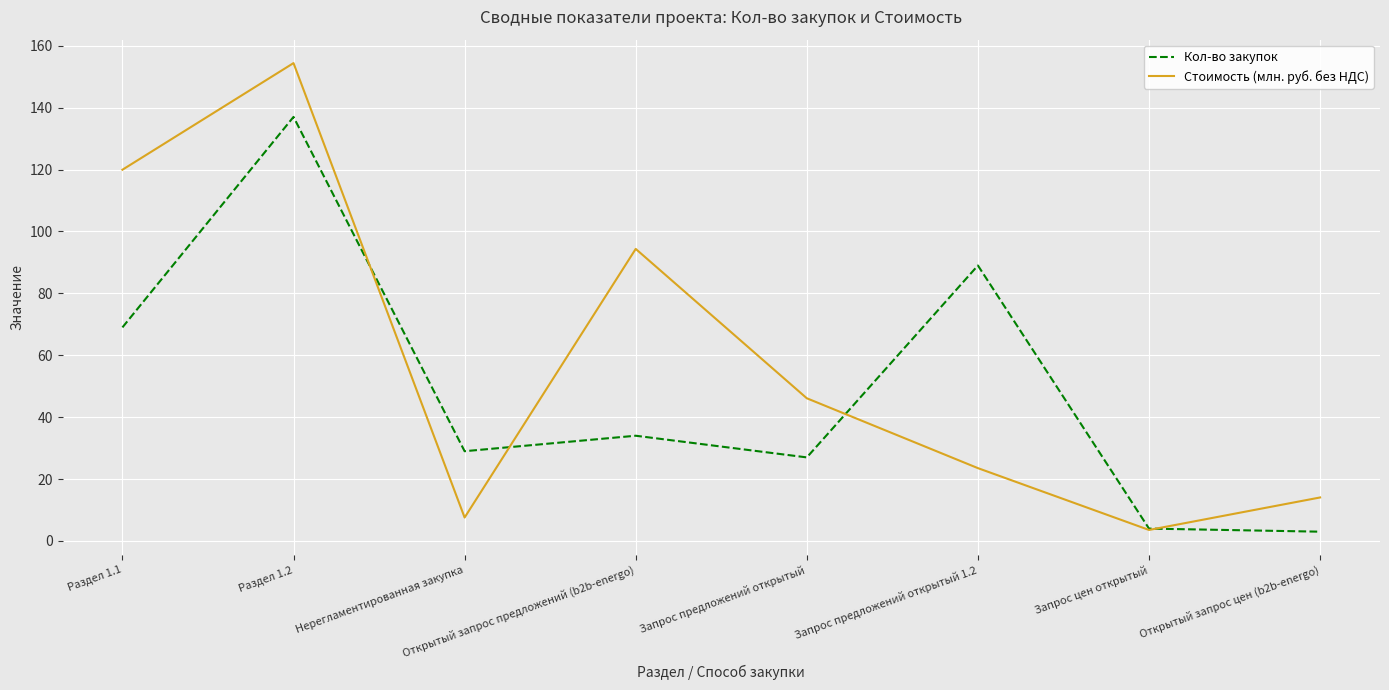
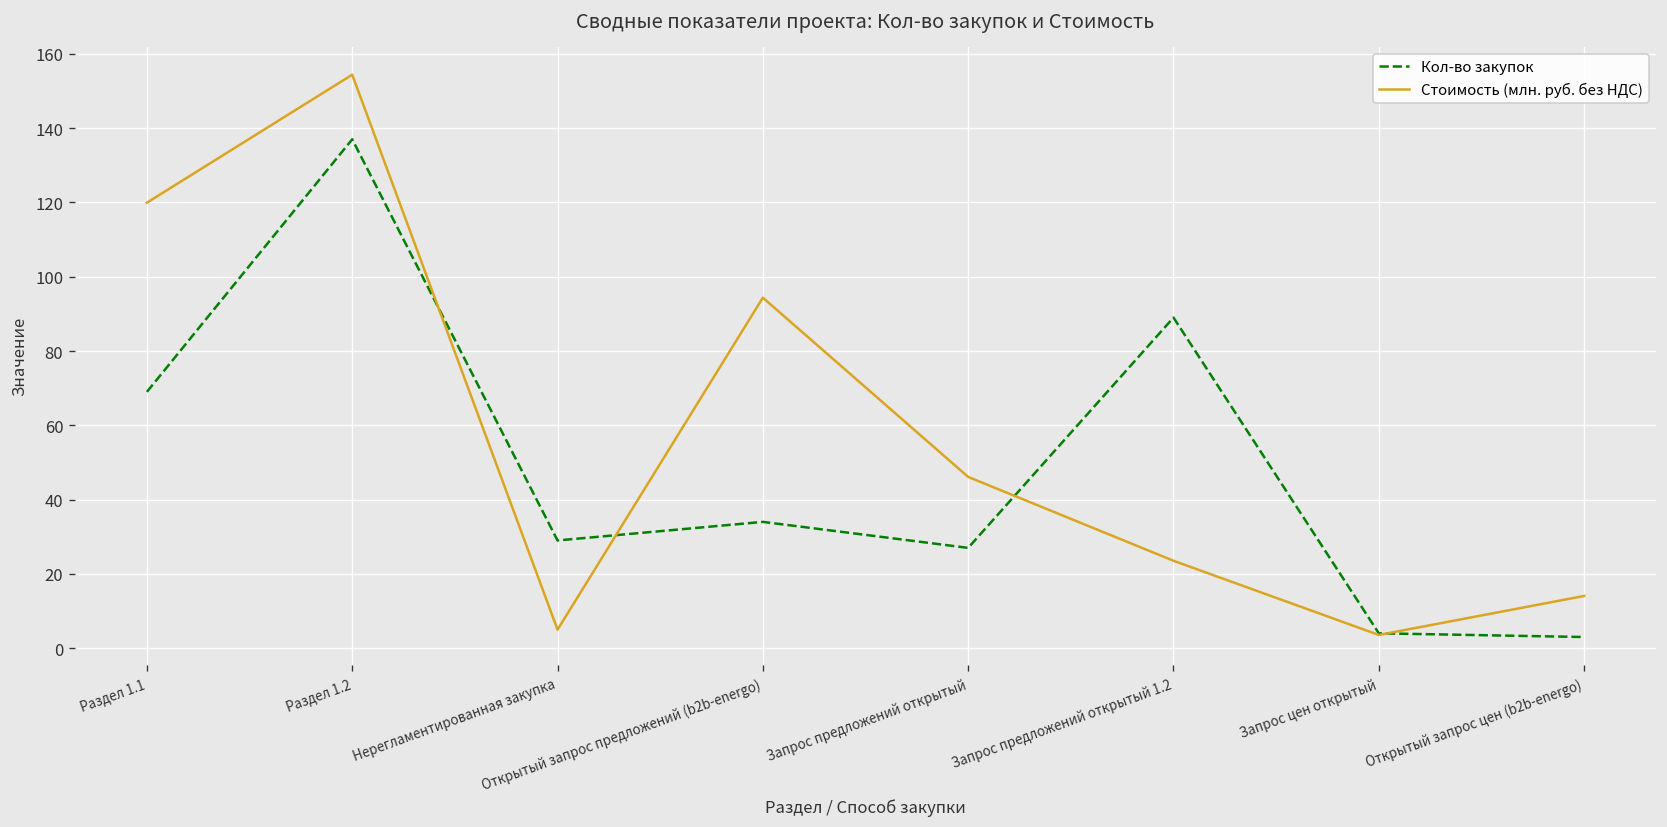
  {
    "Кол-во закупок": {
      "Раздел 1.1": 69,
      "Раздел 1.2": 137,
      "Нерегламентированная закупка": 29,
      "Открытый запрос предложений (b2b-energo)": 34,
      "Запрос предложений открытый": 27,
      "Запрос предложений открытый 1.2": 89,
      "Открытый запрос цен (b2b-energo)": 3
    },
    "Стоимость (млн. руб. без НДС)": {
      "Раздел 1.1": 120,
      "Раздел 1.2": 154,
-     "Нерегламентированная закупка": 8,
+     "Нерегламентированная закупка": 5,
      "Открытый запрос предложений (b2b-energo)": 94,
      "Запрос предложений открытый": 46,
      "Запрос предложений открытый 1.2": 24,
      "Открытый запрос цен (b2b-energo)": 14
    }
  }
